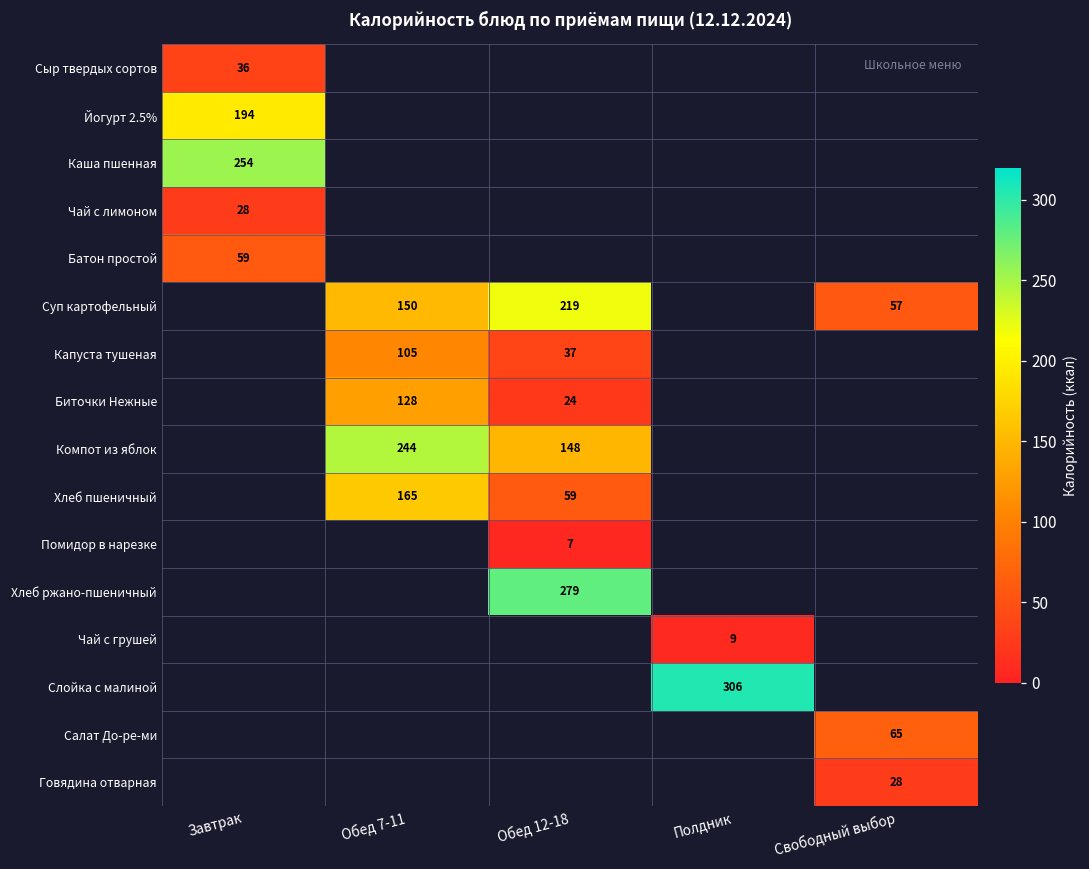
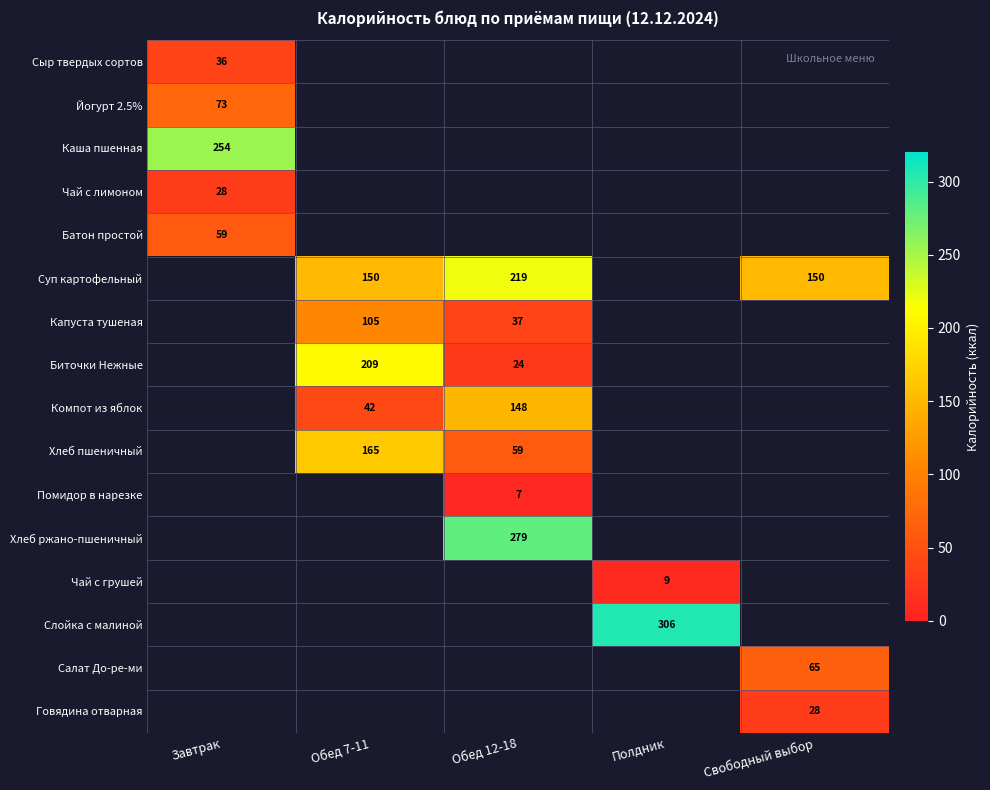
  {
    "Сыр твердых сортов": {
      "Завтрак": 36
    },
    "Йогурт 2.5%": {
-     "Завтрак": 194
+     "Завтрак": 73
    },
    "Каша пшенная": {
      "Завтрак": 254
    },
    "Чай с лимоном": {
      "Завтрак": 28
    },
    "Батон простой": {
      "Завтрак": 59
    },
    "Суп картофельный": {
      "Обед 7-11": 150,
      "Обед 12-18": 219,
-     "Свободный выбор": 57
+     "Свободный выбор": 150
    },
    "Капуста тушеная": {
      "Обед 7-11": 105,
      "Обед 12-18": 37
    },
    "Биточки Нежные": {
-     "Обед 7-11": 128,
+     "Обед 7-11": 209,
      "Обед 12-18": 24
    },
    "Компот из яблок": {
-     "Обед 7-11": 244,
+     "Обед 7-11": 42,
      "Обед 12-18": 148
    },
    "Хлеб пшеничный": {
      "Обед 7-11": 165,
      "Обед 12-18": 59
    },
    "Помидор в нарезке": {
      "Обед 12-18": 7
    },
    "Хлеб ржано-пшеничный": {
      "Обед 12-18": 279
    },
    "Чай с грушей": {
      "Полдник": 9
    },
    "Слойка с малиной": {
      "Полдник": 306
    },
    "Салат До-ре-ми": {
      "Свободный выбор": 65
    },
    "Говядина отварная": {
      "Свободный выбор": 28
    }
  }
